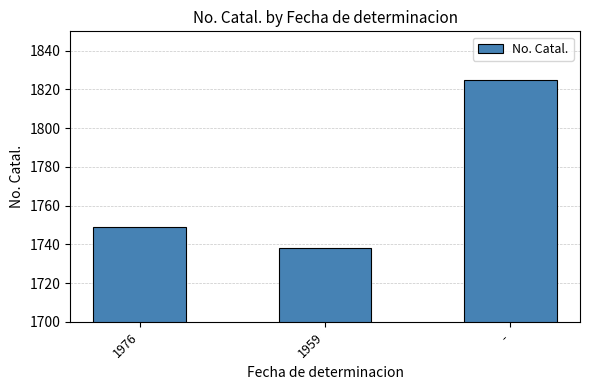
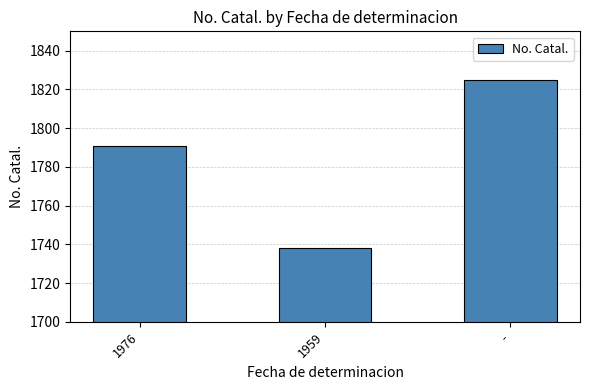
  {
-   "1976": 1749,
+   "1976": 1791,
    "1959": 1738,
    "-": 1825
  }
